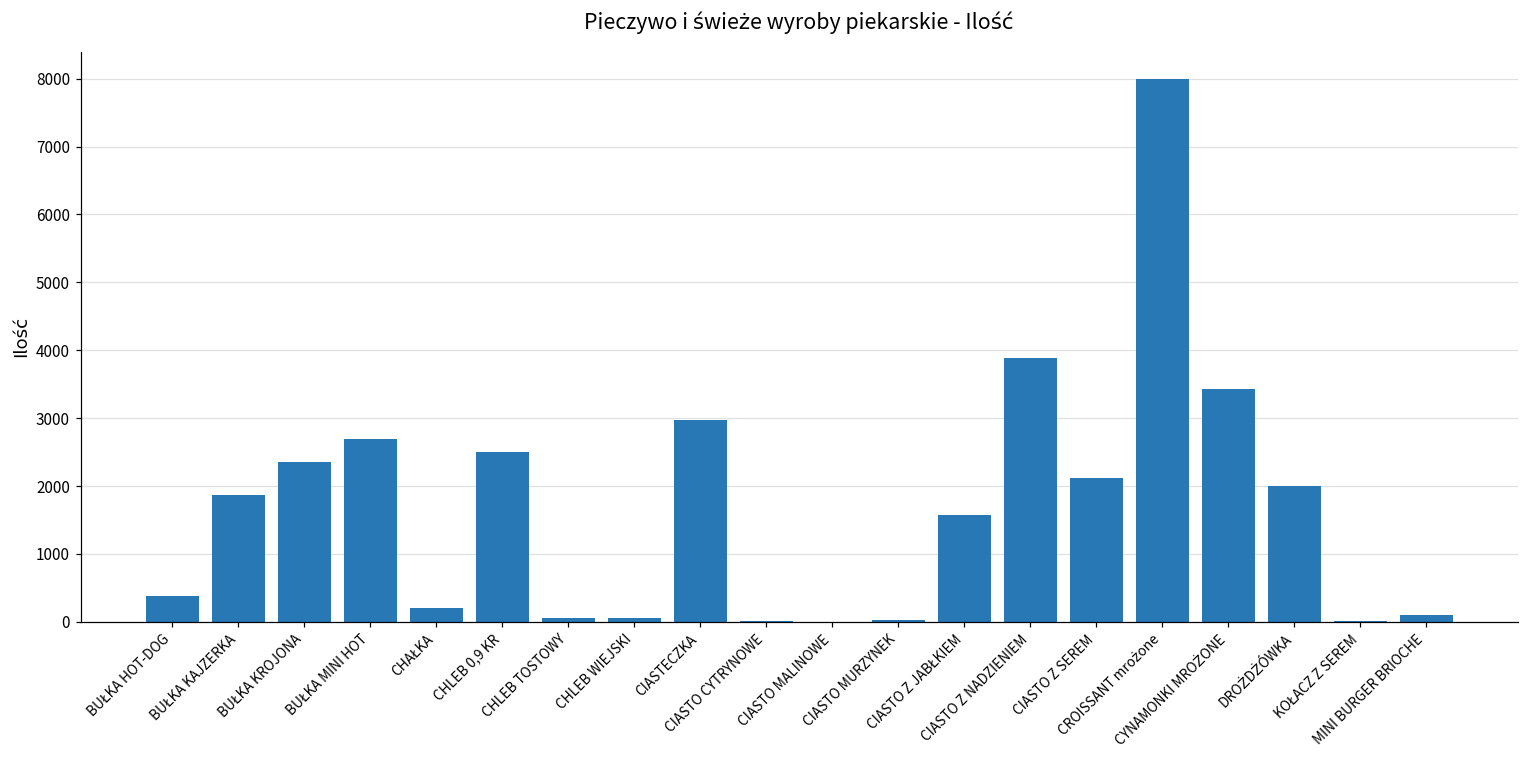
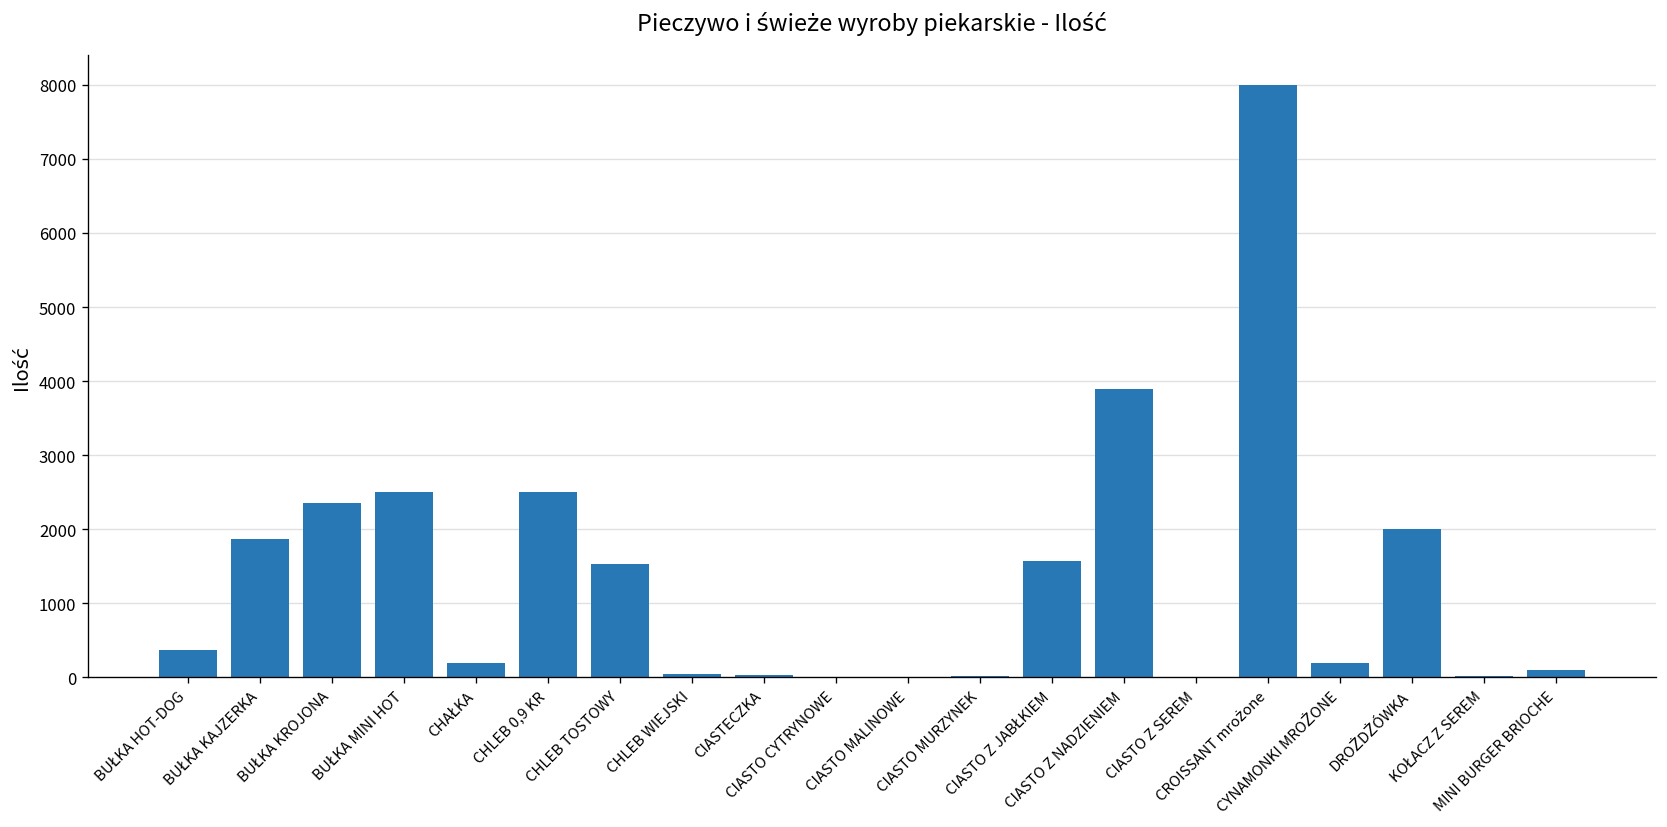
  {
    "BUŁKA HOT-DOG": 400,
    "BUŁKA KAJZERKA": 1900,
    "BUŁKA KROJONA": 2400,
-   "BUŁKA MINI HOT": 2700,
+   "BUŁKA MINI HOT": 2500,
    "CHAŁKA": 200,
    "CHLEB 0,9 KR": 2500,
-   "CHLEB TOSTOWY": 100,
+   "CHLEB TOSTOWY": 1500,
    "CHLEB WIEJSKI": 100,
-   "CIASTECZKA": 3000,
+   "CIASTECZKA": 0,
    "CIASTO Z JABŁKIEM": 1600,
    "CIASTO Z NADZIENIEM": 3900,
-   "CIASTO Z SEREM": 2100,
+   "CIASTO Z SEREM": 0,
    "CROISSANT mrożone": 8000,
-   "CYNAMONKI MROŻONE": 3400,
+   "CYNAMONKI MROŻONE": 200,
    "DROŻDŻÓWKA": 2000,
    "MINI BURGER BRIOCHE": 100
  }
